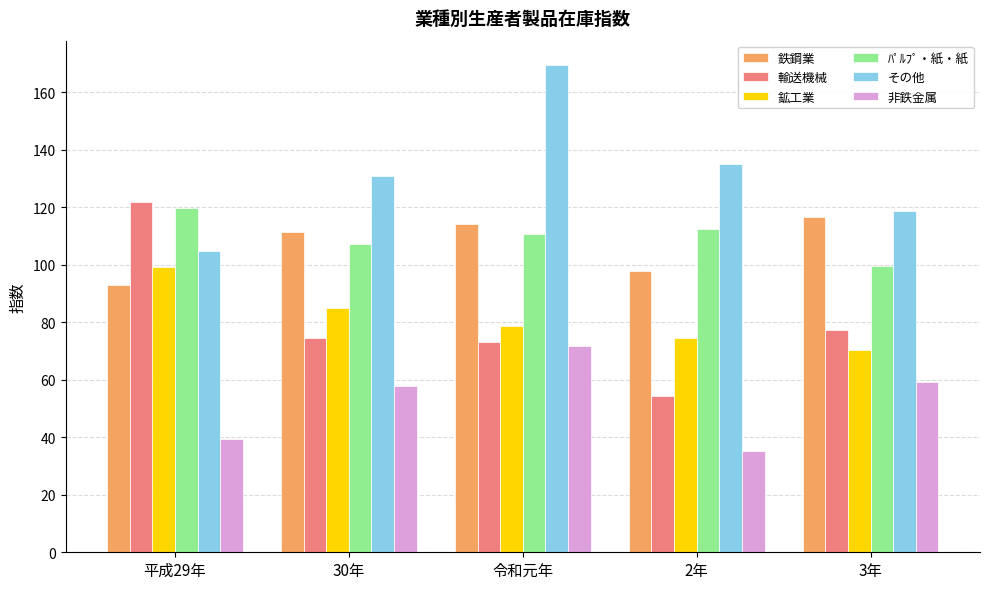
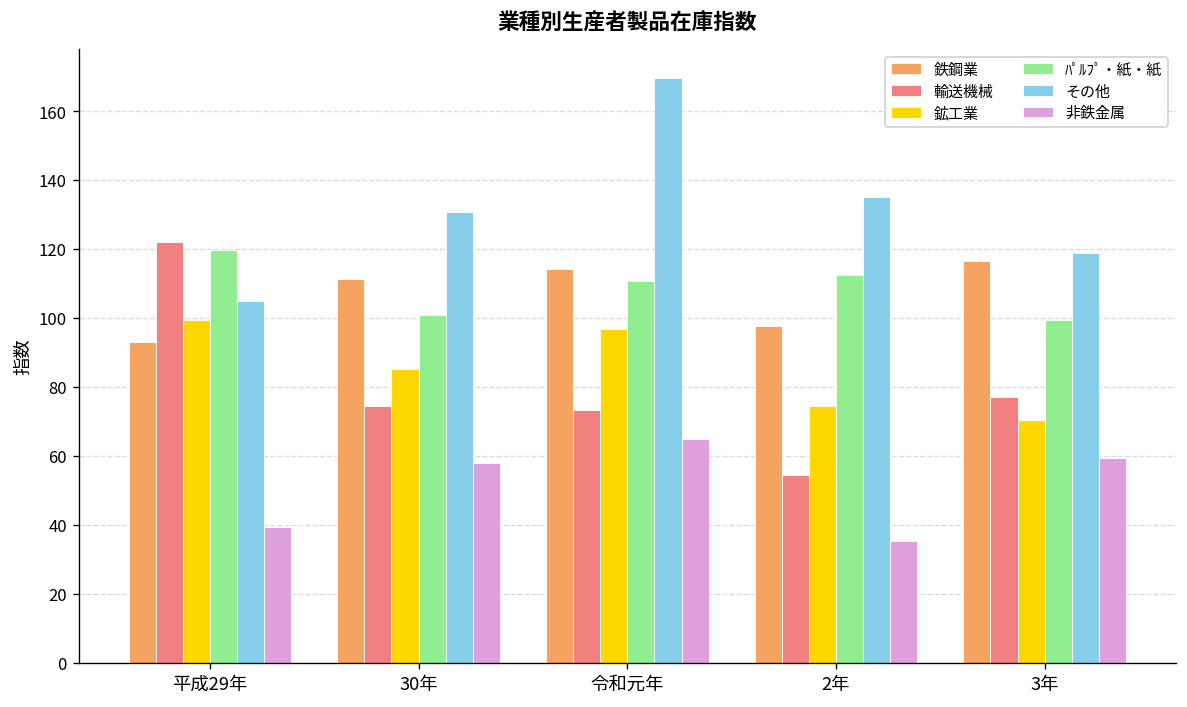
  {
    "鉱工業": {
      "平成29年": 99,
      "30年": 85,
-     "令和元年": 79,
+     "令和元年": 97,
      "2年": 75,
      "3年": 70
    },
    "ﾊﾟﾙﾌﾟ・紙・紙": {
      "平成29年": 120,
-     "30年": 107,
+     "30年": 101,
      "令和元年": 111,
      "2年": 112,
      "3年": 100
    },
    "その他": {
      "平成29年": 105,
      "30年": 131,
      "令和元年": 170,
      "2年": 135,
      "3年": 119
    },
    "非鉄金属": {
      "平成29年": 40,
      "30年": 58,
-     "令和元年": 72,
+     "令和元年": 65,
      "2年": 35,
      "3年": 59
    }
  }
